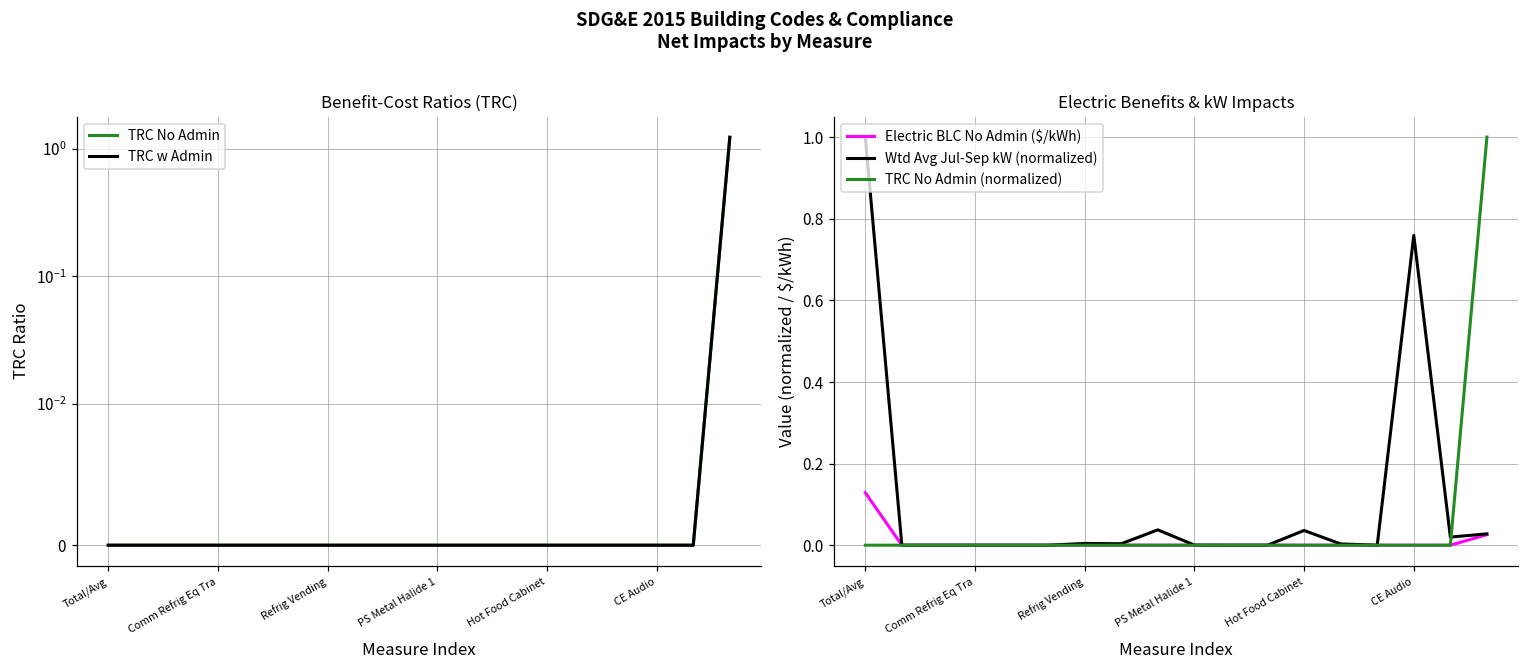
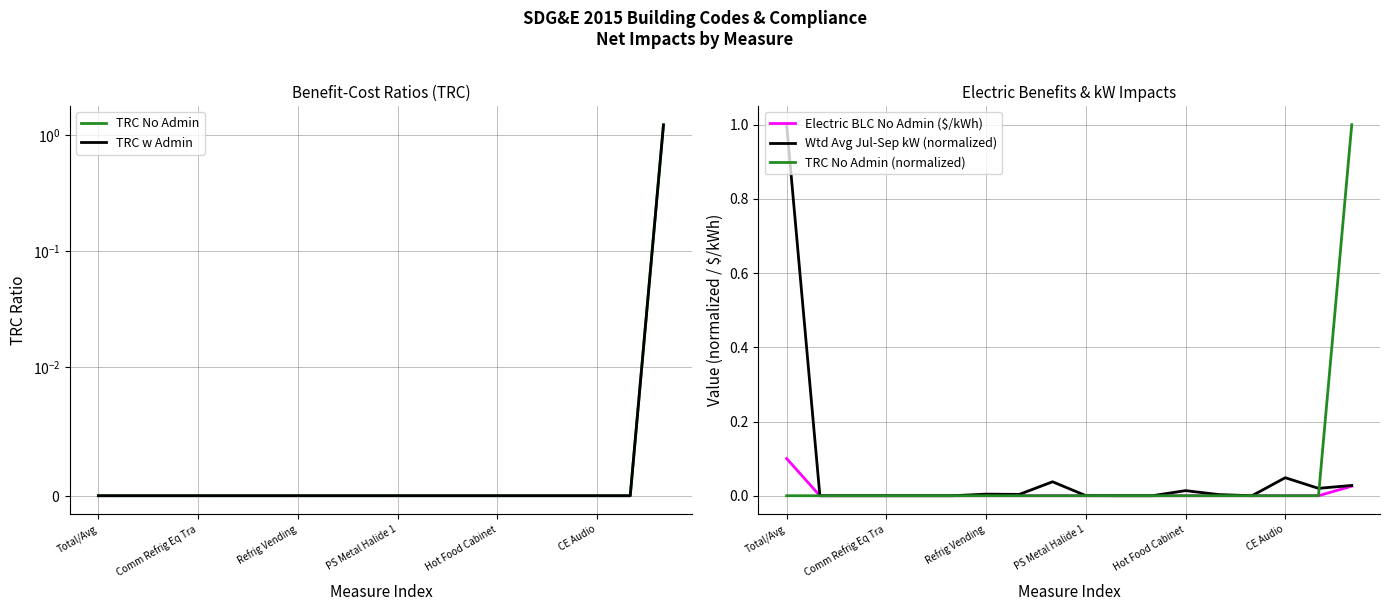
  {
    "Electric Benefits & kW Impacts": {
      "Electric BLC No Admin ($/kWh)": {
-       "Total/Avg": 0.13
+       "Total/Avg": 0.10
      },
      "Wtd Avg Jul-Sep kW (normalized)": {
-       "Hot Food Cabinet": 0.04,
-       "CE Audio": 0.76
+       "Hot Food Cabinet": 0.01,
+       "CE Audio": 0.05
      },
      "TRC No Admin (normalized)": {
        "Total/Avg": 0.00
      }
    }
  }
